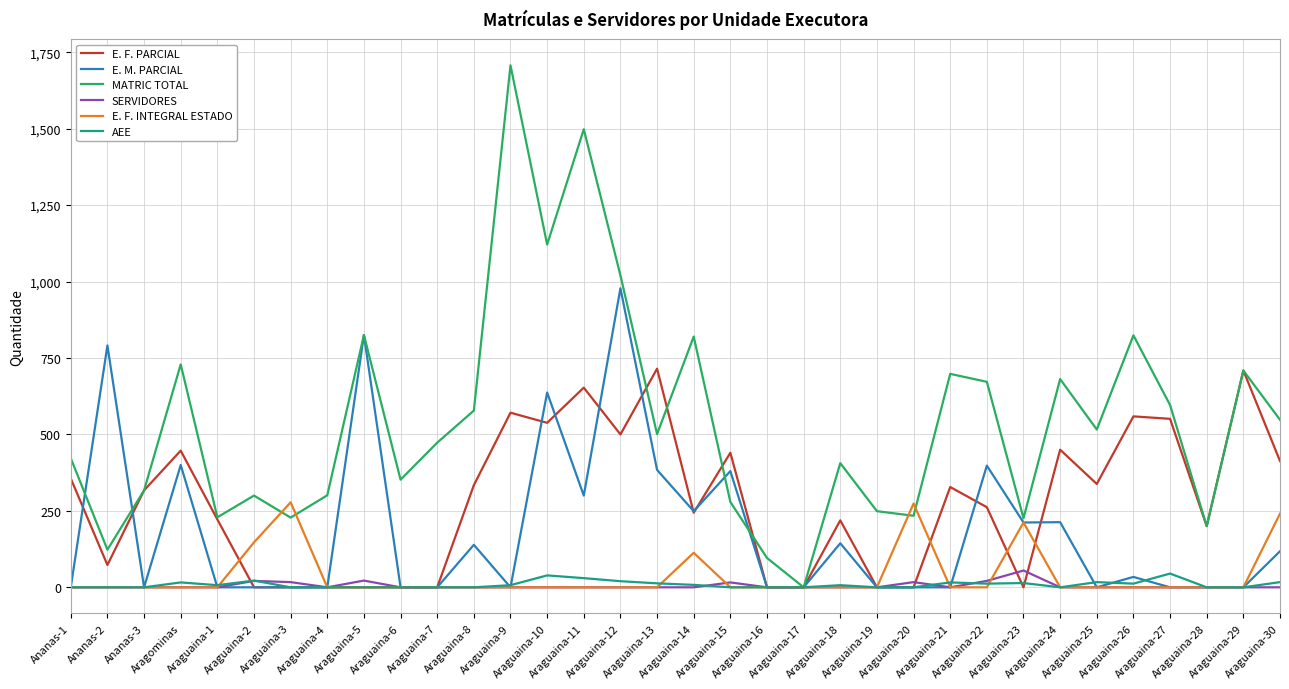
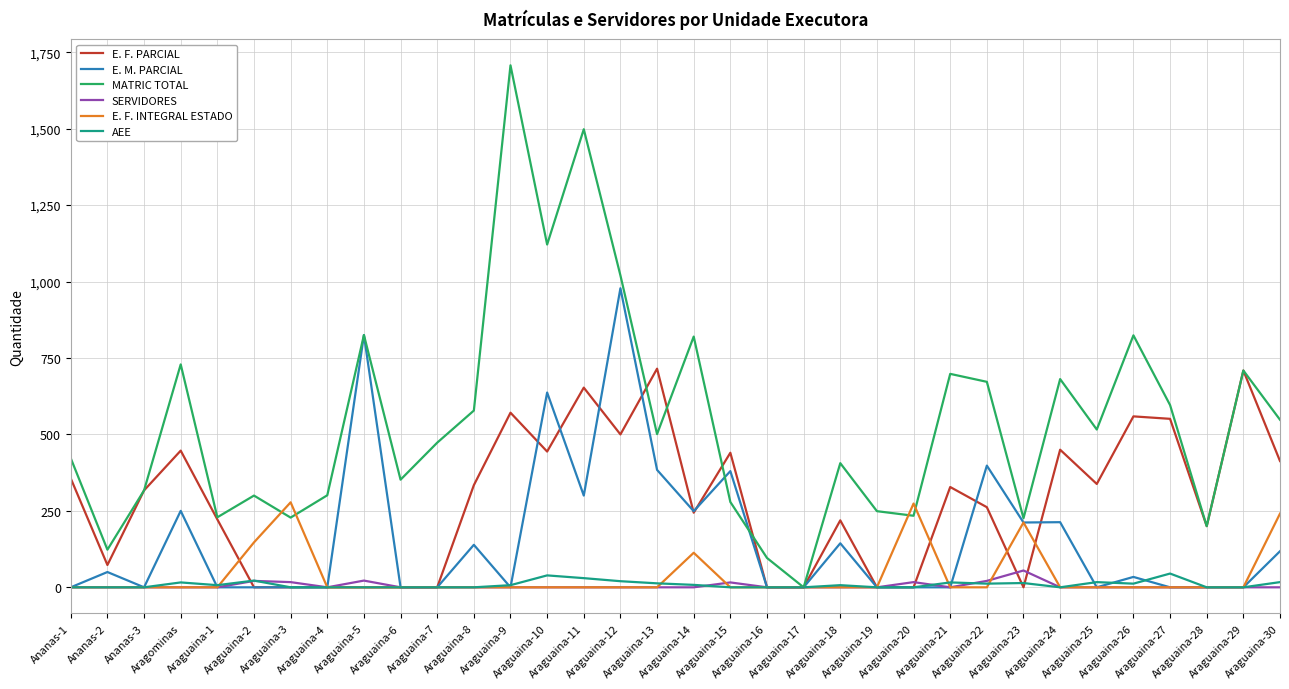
  {
    "E. F. PARCIAL": {
      "Ananas-1": 360,
      "Ananas-2": 70,
      "Aragominas": 450,
      "Araguaina-8": 330,
      "Araguaina-9": 570,
-     "Araguaina-10": 540,
+     "Araguaina-10": 440,
      "Araguaina-11": 650,
      "Araguaina-12": 500,
      "Araguaina-13": 720,
      "Araguaina-15": 440,
      "Araguaina-18": 220,
      "Araguaina-21": 330,
      "Araguaina-22": 260,
      "Araguaina-23": 0,
      "Araguaina-24": 450,
      "Araguaina-25": 340,
      "Araguaina-26": 560,
      "Araguaina-27": 550,
      "Araguaina-30": 410
    },
    "E. M. PARCIAL": {
-     "Ananas-2": 790,
-     "Aragominas": 400,
+     "Ananas-2": 50,
+     "Aragominas": 250,
      "Araguaina-8": 140,
      "Araguaina-10": 640,
      "Araguaina-11": 300,
      "Araguaina-12": 980,
      "Araguaina-13": 380,
      "Araguaina-15": 380,
      "Araguaina-18": 140,
      "Araguaina-22": 400,
      "Araguaina-24": 210,
      "Araguaina-26": 30,
      "Araguaina-30": 120
    },
    "SERVIDORES": {
      "Araguaina-3": 20,
      "Araguaina-5": 20,
      "Araguaina-15": 20,
      "Araguaina-20": 20,
      "Araguaina-22": 20,
      "Araguaina-23": 60,
      "Araguaina-30": 0
    },
    "E. F. INTEGRAL ESTADO": {
      "Araguaina-2": 150,
      "Araguaina-3": 280,
      "Araguaina-14": 110,
      "Araguaina-20": 270,
      "Araguaina-22": 0,
      "Araguaina-30": 240
    }
  }
